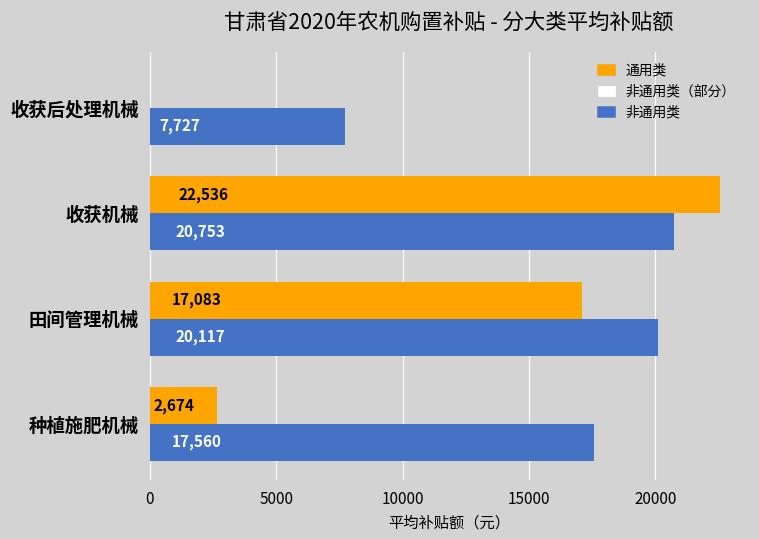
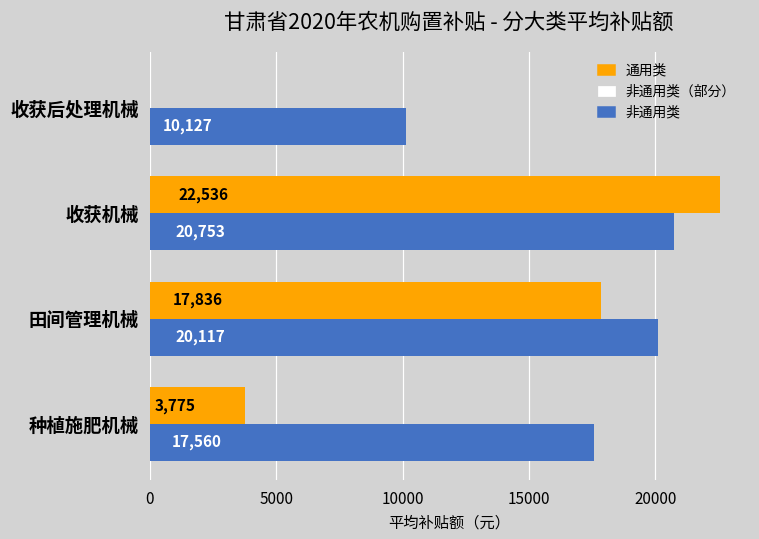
  {
    "通用类": {
      "收获机械": "22,536",
-     "田间管理机械": "17,083",
-     "种植施肥机械": "2,674"
+     "田间管理机械": "17,836",
+     "种植施肥机械": "3,775"
    },
    "非通用类": {
-     "收获后处理机械": "7,727",
+     "收获后处理机械": "10,127",
      "收获机械": "20,753",
      "田间管理机械": "20,117",
      "种植施肥机械": "17,560"
    }
  }
